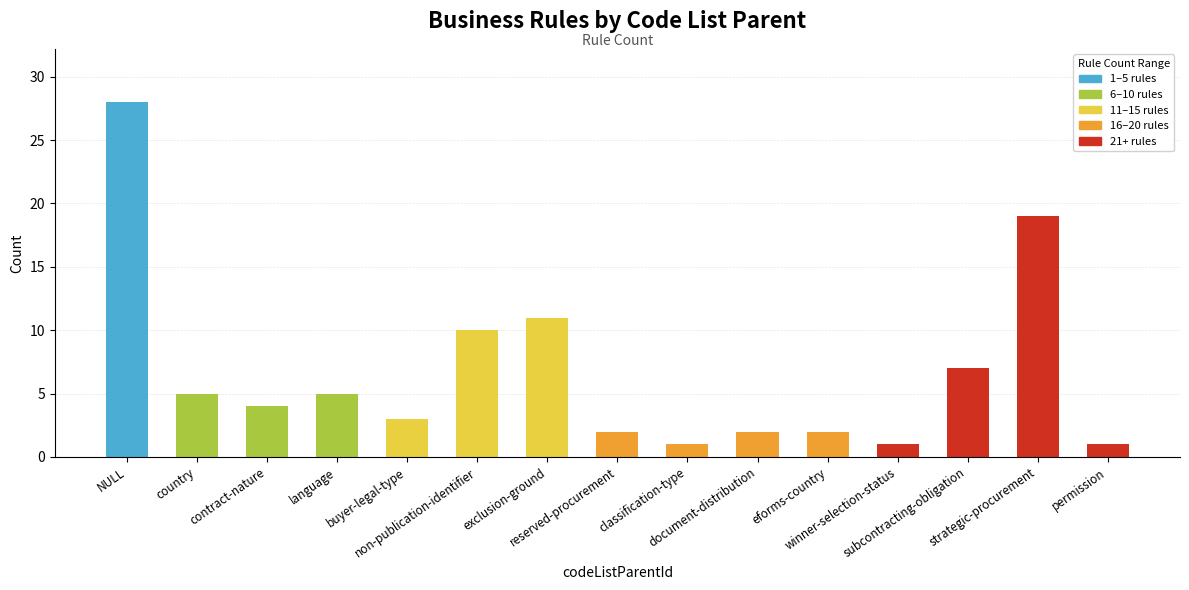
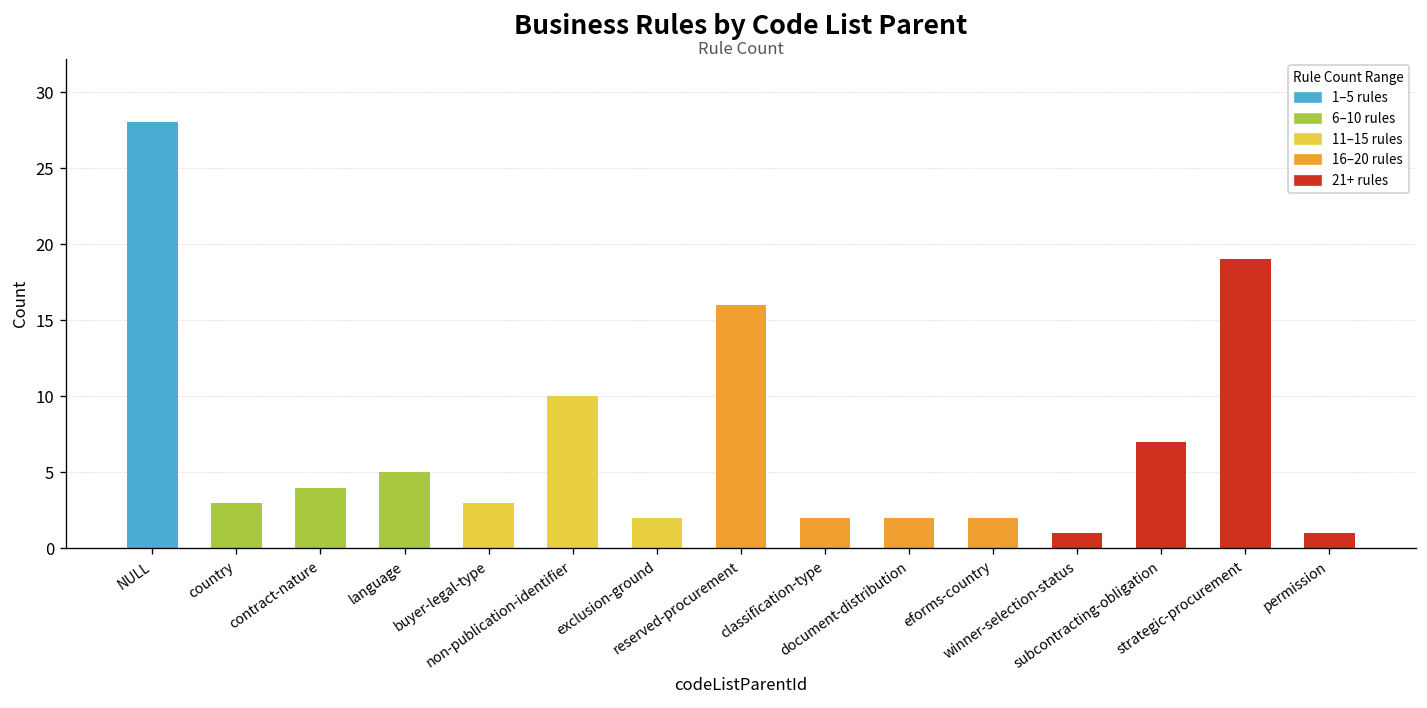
  {
    "NULL": 28,
-   "country": 5,
+   "country": 3,
    "contract-nature": 4,
    "language": 5,
    "buyer-legal-type": 3,
    "non-publication-identifier": 10,
-   "exclusion-ground": 11,
-   "reserved-procurement": 2,
-   "classification-type": 1,
+   "exclusion-ground": 2,
+   "reserved-procurement": 16,
+   "classification-type": 2,
    "document-distribution": 2,
    "eforms-country": 2,
    "winner-selection-status": 1,
    "subcontracting-obligation": 7,
    "strategic-procurement": 19,
    "permission": 1
  }
